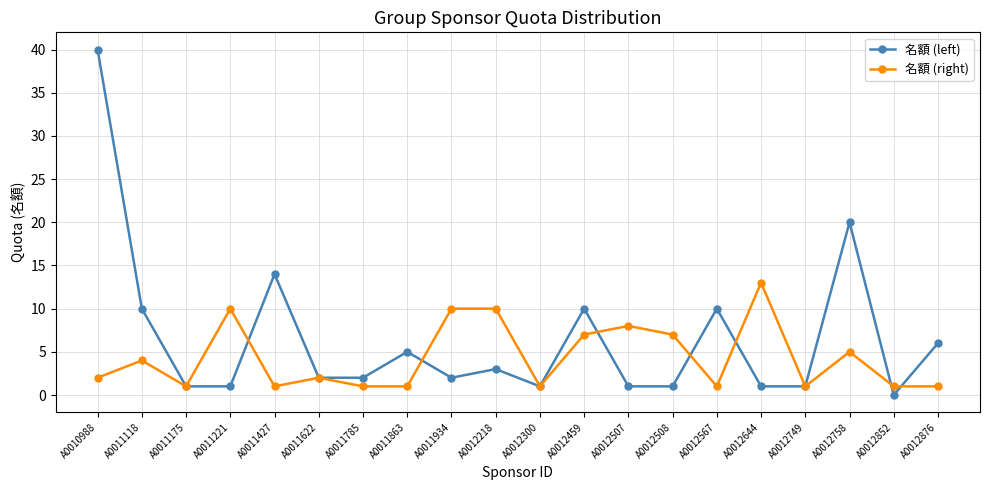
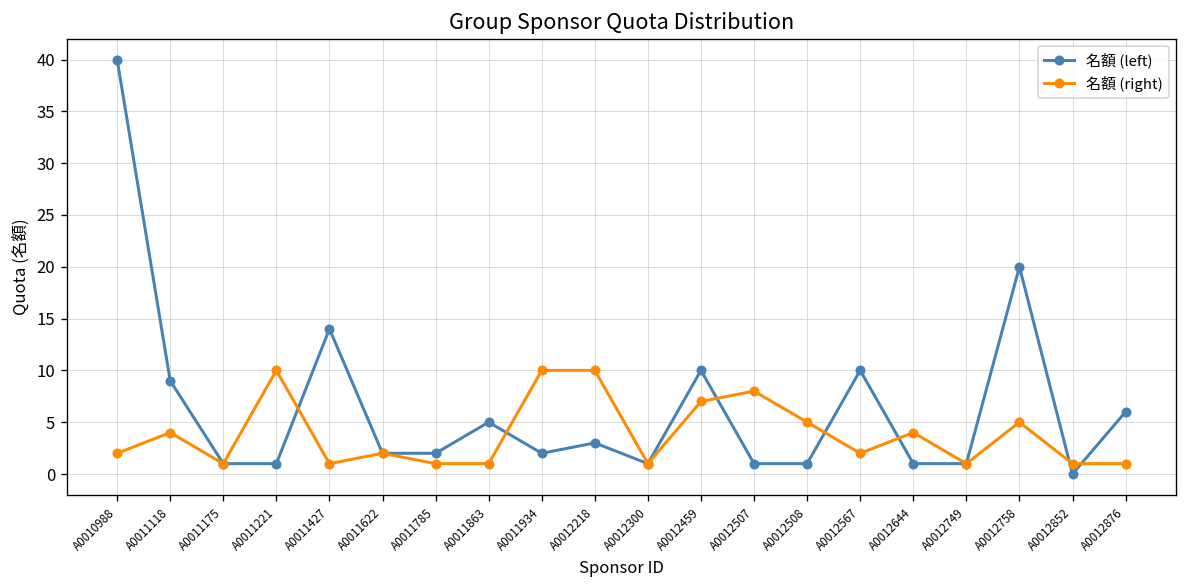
  {
    "名額 (left)": {
      "A0010988": 40,
-     "A0011118": 10,
+     "A0011118": 9,
      "A0011221": 1,
      "A0011427": 14,
      "A0011785": 2,
      "A0011863": 5,
      "A0011934": 2,
      "A0012218": 3,
      "A0012459": 10,
      "A0012507": 1,
      "A0012508": 1,
      "A0012567": 10,
      "A0012644": 1,
      "A0012758": 20,
      "A0012852": 0,
      "A0012876": 6
    },
    "名額 (right)": {
      "A0010988": 2,
      "A0011118": 4,
      "A0011221": 10,
      "A0011427": 1,
      "A0011785": 1,
      "A0011863": 1,
      "A0011934": 10,
      "A0012218": 10,
      "A0012459": 7,
      "A0012507": 8,
-     "A0012508": 7,
-     "A0012567": 1,
-     "A0012644": 13,
+     "A0012508": 5,
+     "A0012567": 2,
+     "A0012644": 4,
      "A0012758": 5,
      "A0012852": 1,
      "A0012876": 1
    }
  }
